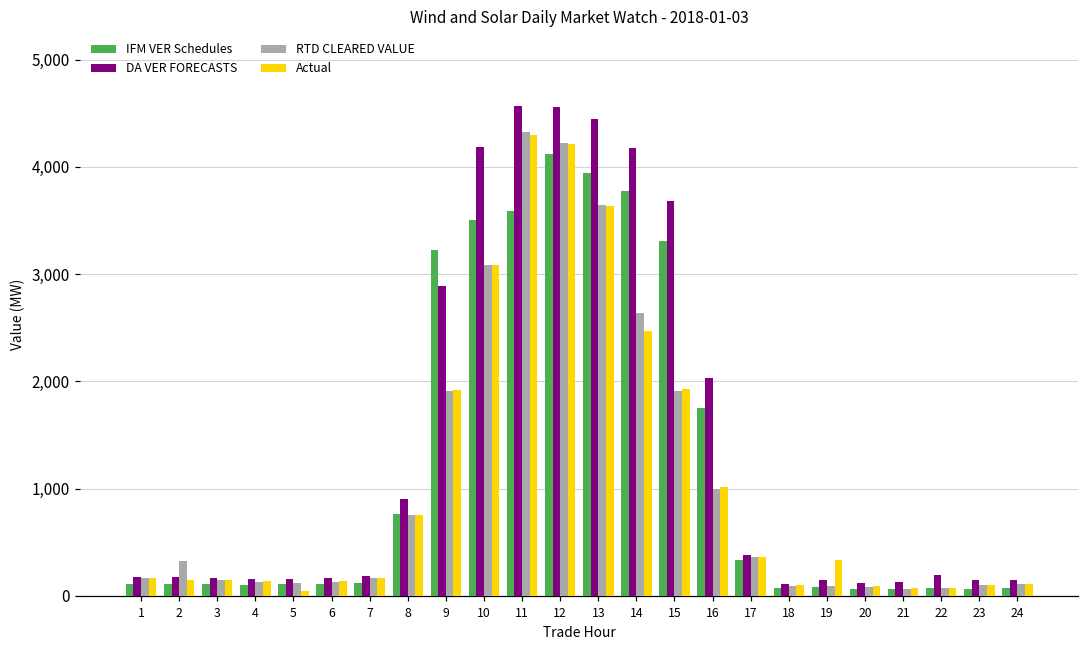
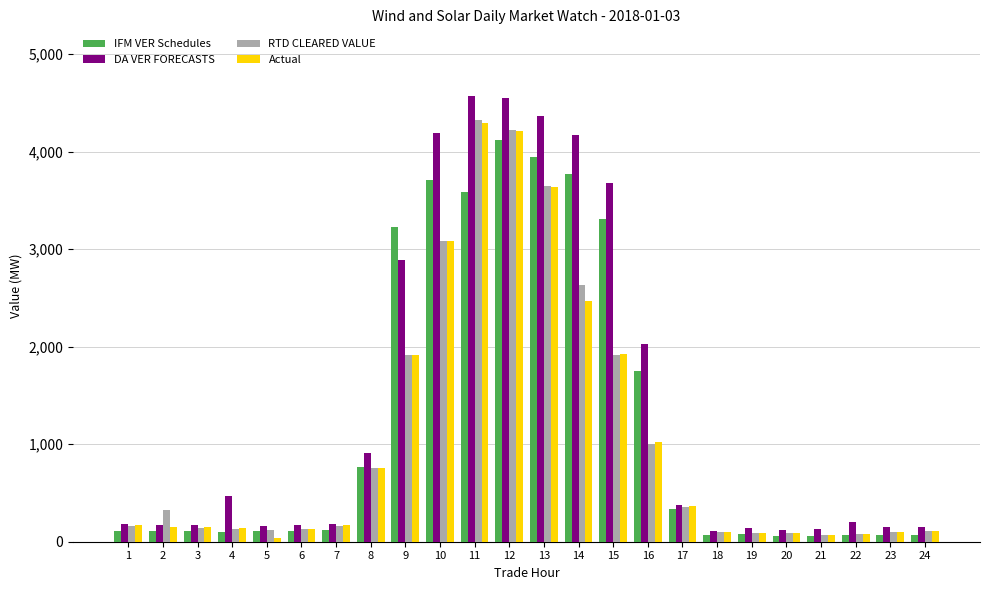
  {
    "IFM VER Schedules": {
      "1": "100",
      "2": "100",
      "3": "100",
      "4": "100",
      "5": "100",
      "6": "100",
      "7": "100",
      "8": "800",
      "9": "3,200",
-     "10": "3,500",
+     "10": "3,700",
      "11": "3,600",
      "12": "4,100",
      "13": "3,900",
      "14": "3,800",
      "15": "3,300",
      "16": "1,800",
      "17": "300",
      "18": "100",
      "19": "100",
      "20": "100",
      "21": "100",
      "22": "100",
      "23": "100",
      "24": "100"
    },
    "DA VER FORECASTS": {
      "1": "200",
      "2": "200",
      "3": "200",
-     "4": "200",
+     "4": "500",
      "5": "200",
      "6": "200",
      "7": "200",
      "8": "900",
      "9": "2,900",
      "10": "4,200",
      "11": "4,600",
      "12": "4,600",
-     "13": "4,450",
+     "13": "4,360",
      "14": "4,200",
      "15": "3,700",
      "16": "2,000",
      "17": "400",
      "18": "100",
      "19": "100",
      "20": "100",
      "21": "100",
      "22": "200",
      "23": "100",
      "24": "100"
    },
    "RTD CLEARED VALUE": {
      "1": "200",
      "2": "300",
      "3": "100",
      "4": "100",
      "5": "100",
      "6": "100",
      "7": "200",
      "8": "800",
      "9": "1,900",
      "10": "3,100",
      "11": "4,300",
      "12": "4,200",
      "13": "3,600",
      "14": "2,600",
      "15": "1,900",
      "16": "1,000",
      "17": "400",
      "18": "100",
      "19": "100",
      "20": "100",
      "21": "100",
      "22": "100",
      "23": "100",
      "24": "100"
    },
    "Actual": {
      "1": "200",
      "2": "200",
      "3": "100",
      "4": "100",
      "5": "0",
      "6": "100",
      "7": "200",
      "8": "800",
      "9": "1,900",
      "10": "3,100",
      "11": "4,300",
      "12": "4,200",
      "13": "3,600",
      "14": "2,500",
      "15": "1,900",
      "16": "1,000",
      "17": "400",
      "18": "100",
-     "19": "300",
+     "19": "100",
      "20": "100",
      "21": "100",
      "22": "100",
      "23": "100",
      "24": "100"
    }
  }
